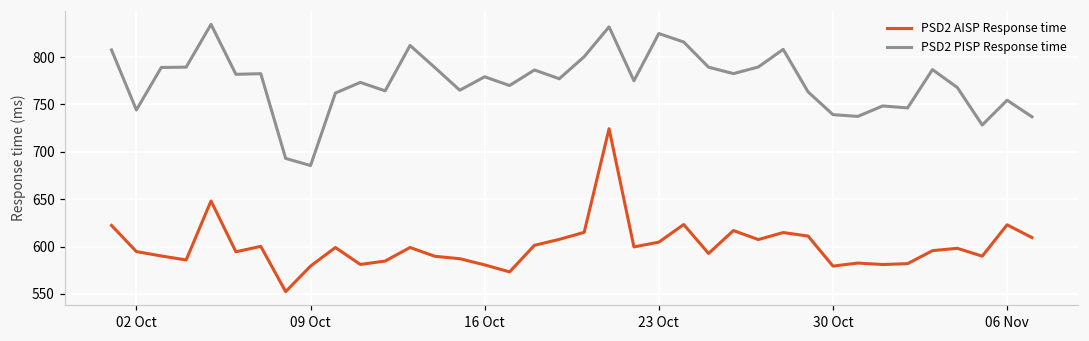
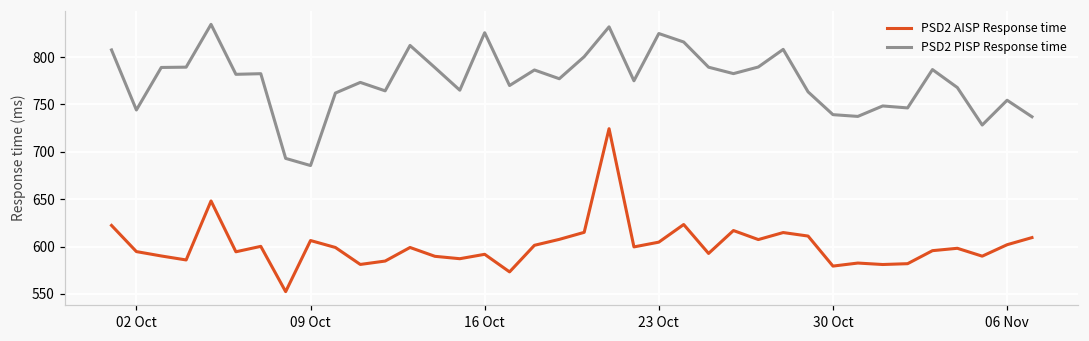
  {
    "PSD2 AISP Response time": {
      "02 Oct": 590,
-     "09 Oct": 580,
-     "16 Oct": 580,
+     "09 Oct": 610,
+     "16 Oct": 590,
      "23 Oct": 600,
      "30 Oct": 580,
-     "06 Nov": 620
+     "06 Nov": 600
    },
    "PSD2 PISP Response time": {
      "02 Oct": 740,
      "09 Oct": 690,
-     "16 Oct": 780,
+     "16 Oct": 830,
      "23 Oct": 820,
      "30 Oct": 740,
      "06 Nov": 750
    }
  }
